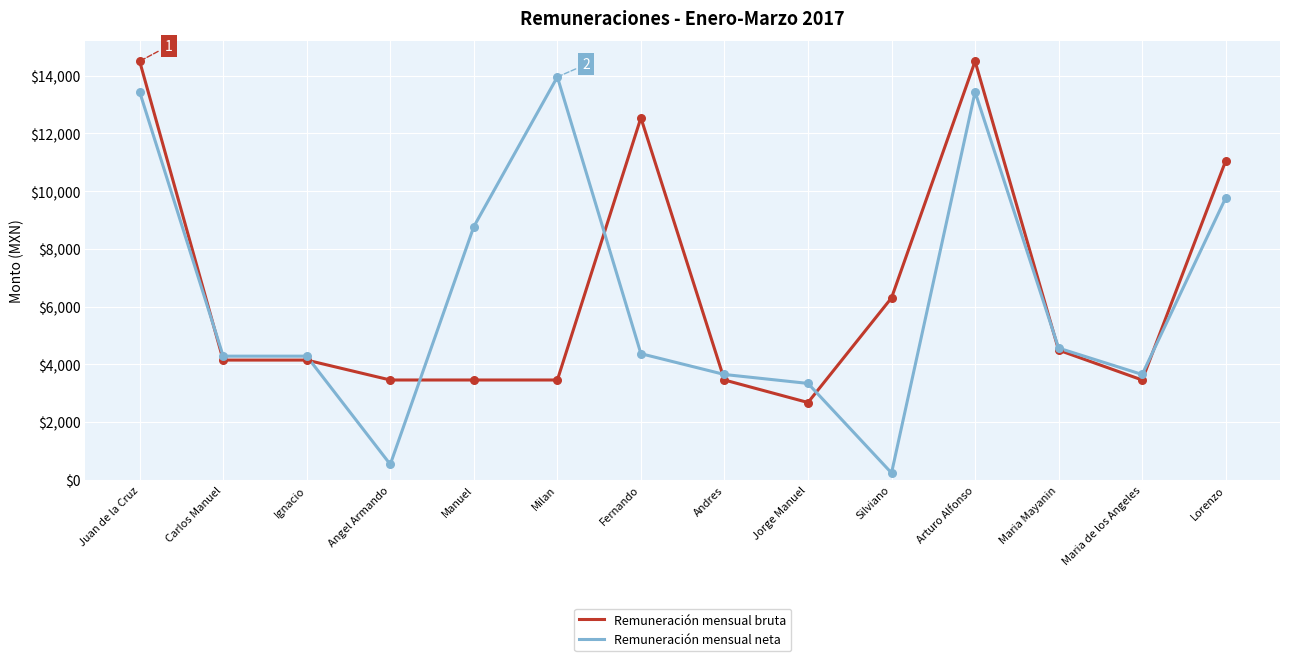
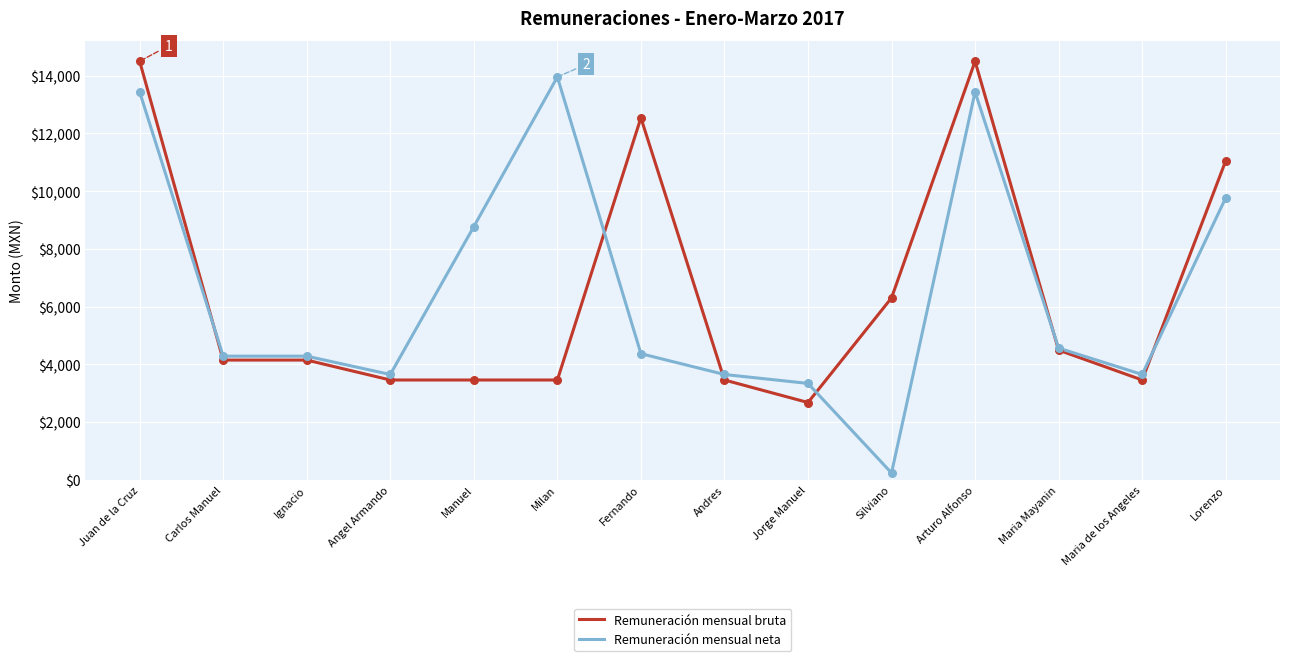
  {
    "Remuneración mensual bruta": {
      "Juan de la Cruz": "$14,500",
      "Carlos Manuel": "$4,100",
      "Ignacio": "$4,100",
      "Angel Armando": "$3,500",
      "Manuel": "$3,500",
      "Milan": "$3,500",
      "Fernando": "$12,500",
      "Andres": "$3,500",
      "Jorge Manuel": "$2,700",
      "Silviano": "$6,300",
      "Arturo Alfonso": "$14,500",
      "Maria de los Angeles": "$3,500",
      "Lorenzo": "$11,000"
    },
    "Remuneración mensual neta": {
      "Juan de la Cruz": "$13,400",
      "Carlos Manuel": "$4,300",
      "Ignacio": "$4,300",
-     "Angel Armando": "$500",
+     "Angel Armando": "$3,600",
      "Manuel": "$8,800",
      "Milan": "$14,000",
      "Fernando": "$4,400",
      "Andres": "$3,600",
      "Jorge Manuel": "$3,300",
      "Silviano": "$200",
      "Arturo Alfonso": "$13,400",
      "Maria de los Angeles": "$3,600",
      "Lorenzo": "$9,800"
    }
  }
